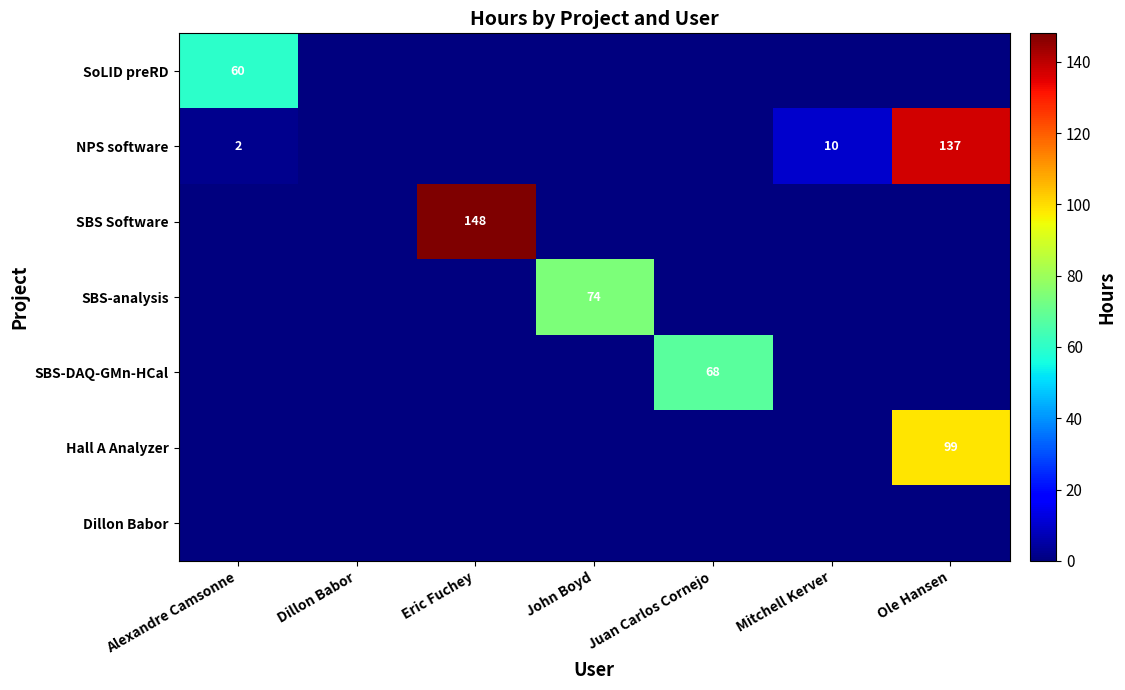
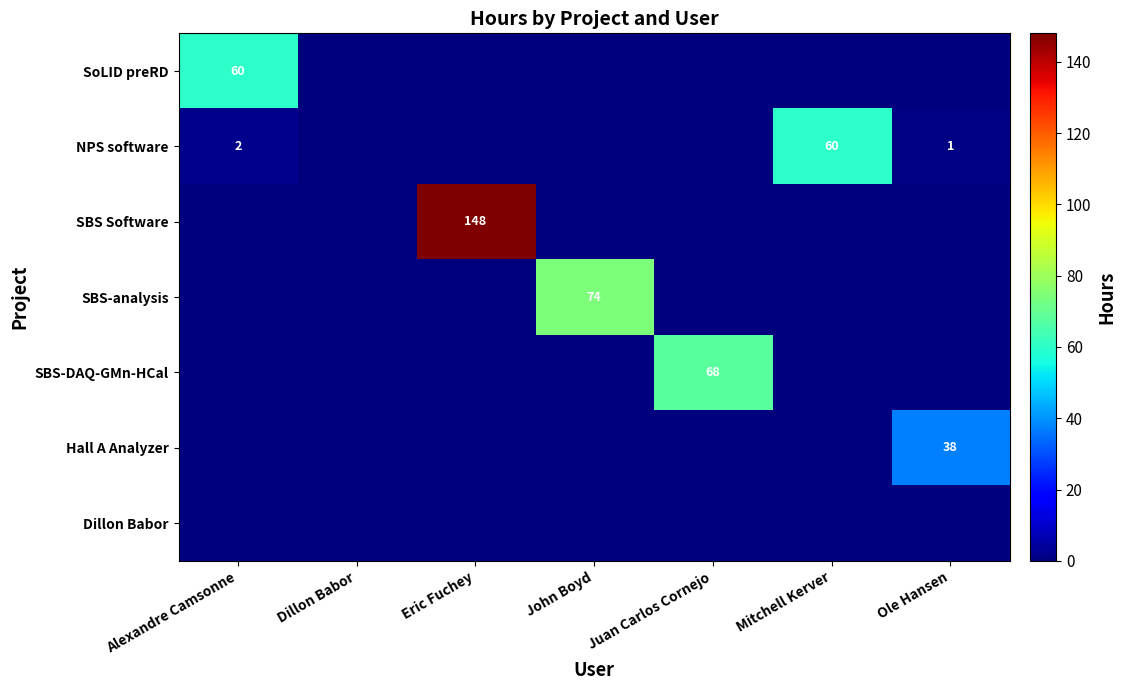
  {
    "SoLID preRD": {
      "Alexandre Camsonne": 60
    },
    "NPS software": {
      "Alexandre Camsonne": 2,
-     "Mitchell Kerver": 10,
-     "Ole Hansen": 137
+     "Mitchell Kerver": 60,
+     "Ole Hansen": 1
    },
    "SBS Software": {
      "Eric Fuchey": 148
    },
    "SBS-analysis": {
      "John Boyd": 74
    },
    "SBS-DAQ-GMn-HCal": {
      "Juan Carlos Cornejo": 68
    },
    "Hall A Analyzer": {
-     "Ole Hansen": 99
+     "Ole Hansen": 38
    }
  }
